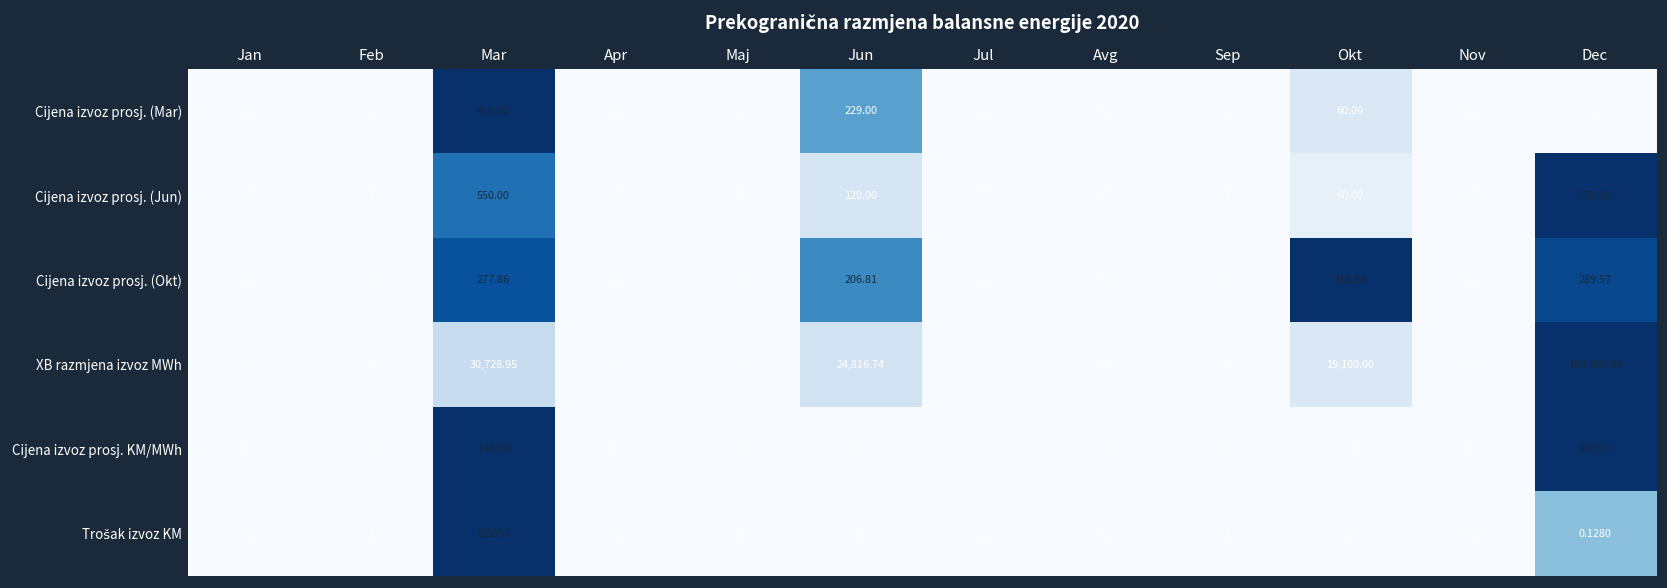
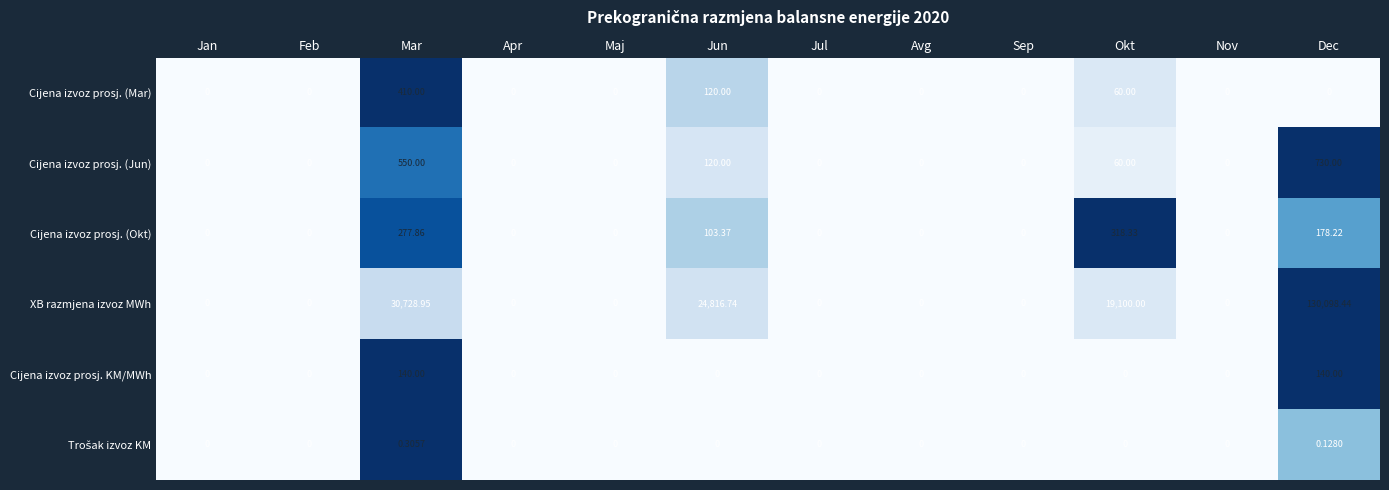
  {
    "Cijena izvoz prosj. (Mar)": {
      "Mar": "410.00",
-     "Jun": "229.00"
+     "Jun": "120.00"
    },
    "Cijena izvoz prosj. (Jun)": {
      "Mar": "550.00",
      "Dec": "730.00"
    },
    "Cijena izvoz prosj. (Okt)": {
      "Mar": "277.86",
-     "Jun": "206.81",
+     "Jun": "103.37",
      "Okt": "318.33",
-     "Dec": "289.57"
+     "Dec": "178.22"
    },
    "XB razmjena izvoz MWh": {
      "Mar": "30,728.95",
      "Dec": "130,098.44"
    },
    "Cijena izvoz prosj. KM/MWh": {
      "Mar": "140.00",
      "Dec": "140.00"
    },
    "Trošak izvoz KM": {
      "Mar": "0.3057",
      "Dec": "0.1280"
    }
  }
